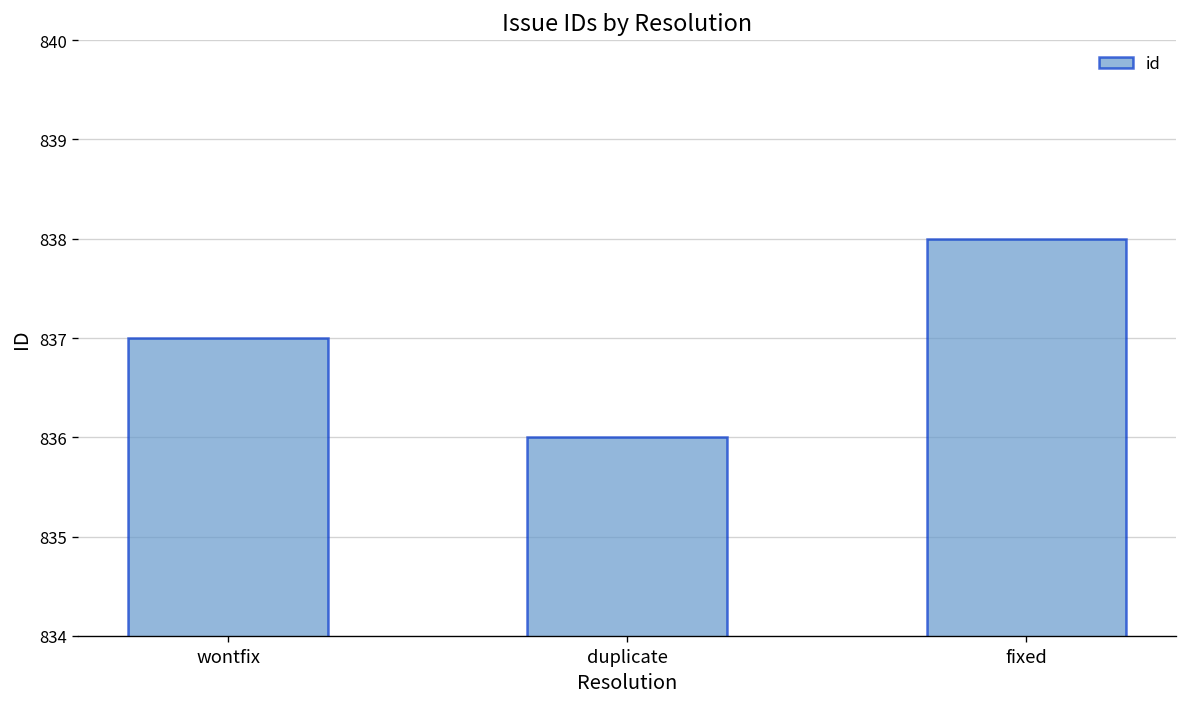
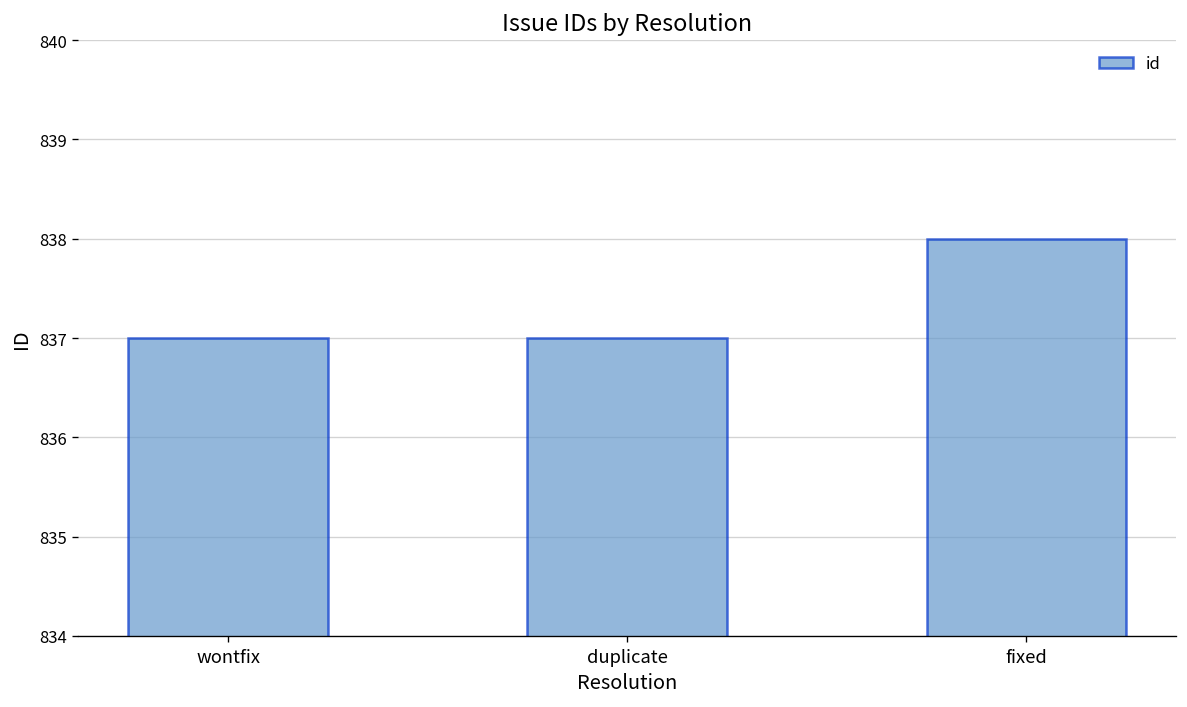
  {
    "wontfix": 837,
-   "duplicate": 836,
+   "duplicate": 837,
    "fixed": 838
  }
